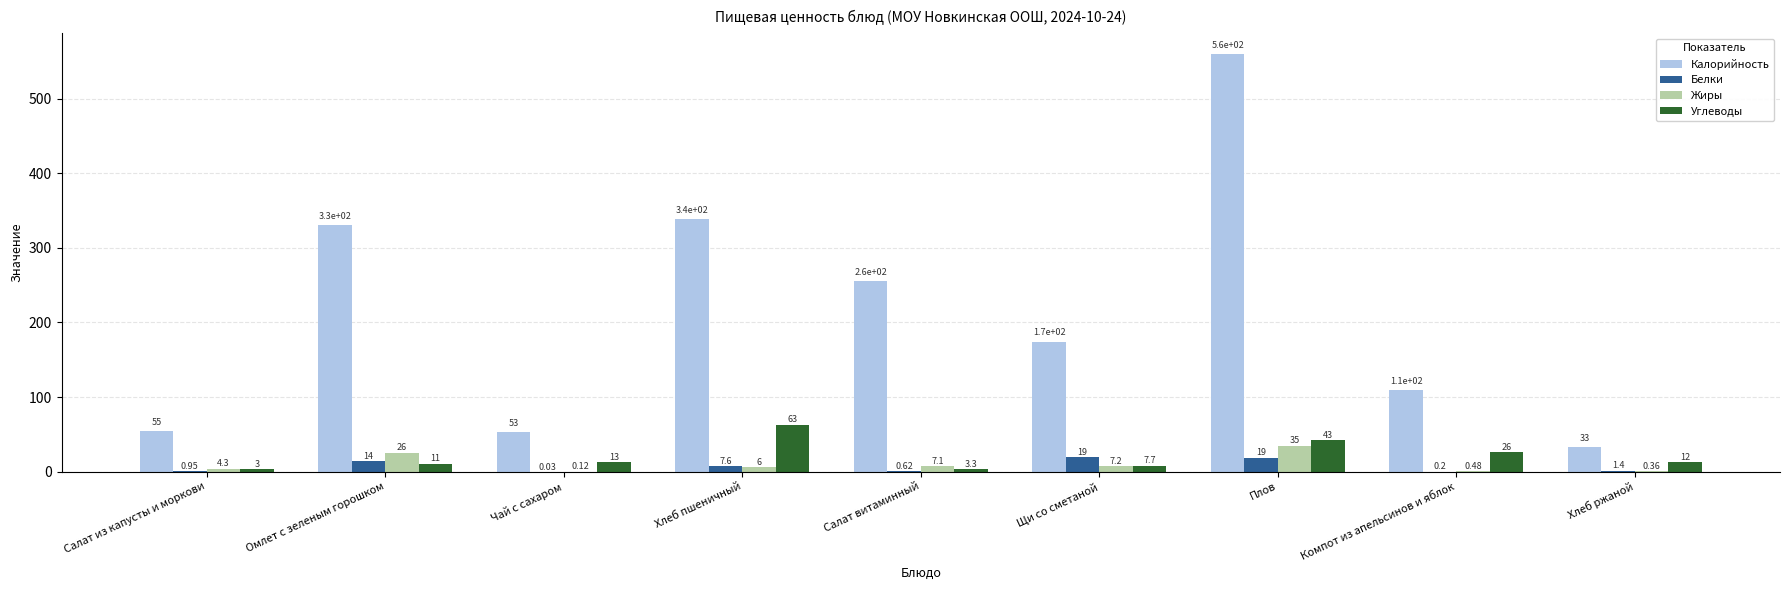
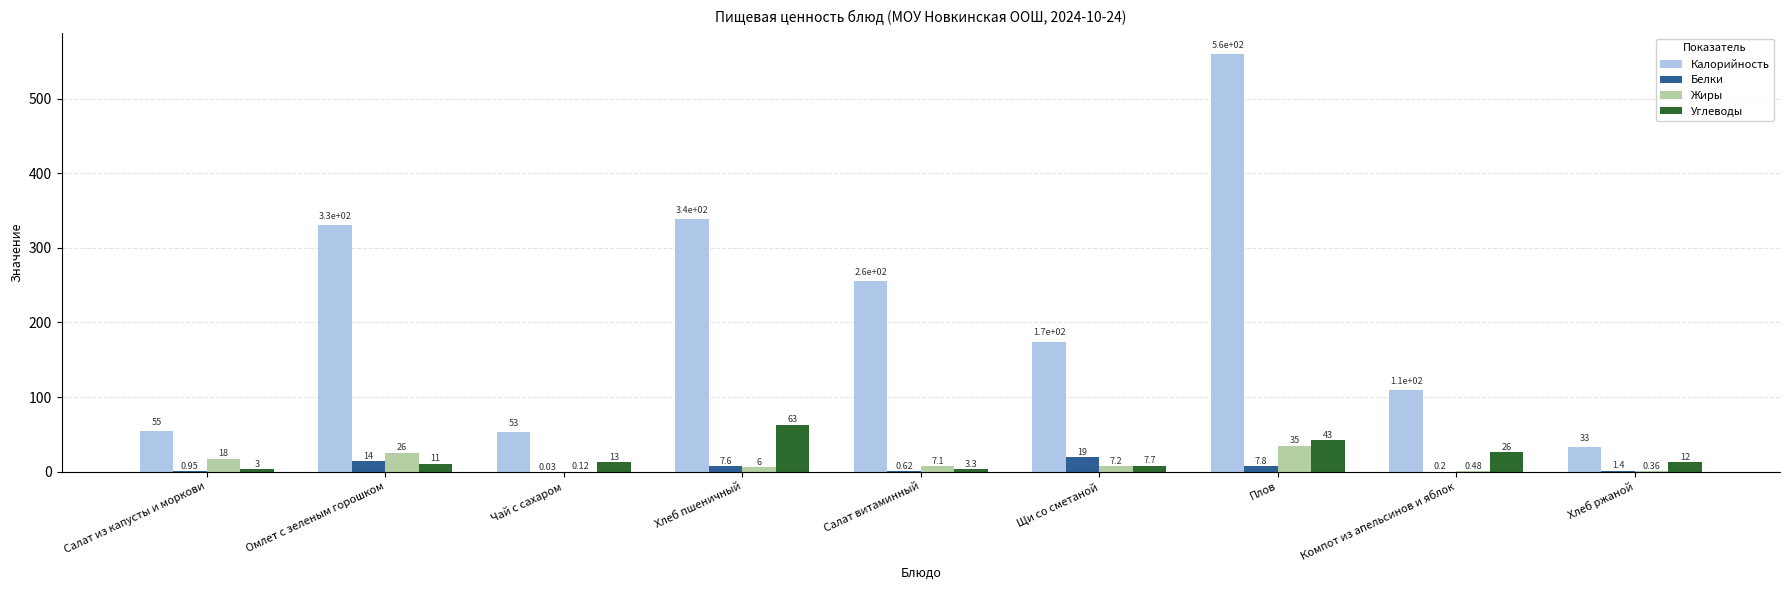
  {
    "Калорийность": {
      "Салат из капусты и моркови": "55",
      "Чай с сахаром": "53",
      "Плов": "5.6e+02",
      "Хлеб ржаной": "33"
    },
    "Белки": {
      "Салат из капусты и моркови": "0.95",
      "Омлет с зеленым горошком": "14",
      "Чай с сахаром": "0.03",
      "Хлеб пшеничный": "7.6",
      "Салат витаминный": "0.62",
      "Щи со сметаной": "19",
-     "Плов": "19",
+     "Плов": "7.8",
      "Компот из апельсинов и яблок": "0.2",
      "Хлеб ржаной": "1.4"
    },
    "Жиры": {
-     "Салат из капусты и моркови": "4.3",
+     "Салат из капусты и моркови": "18",
      "Омлет с зеленым горошком": "26",
      "Чай с сахаром": "0.12",
      "Хлеб пшеничный": "6",
      "Салат витаминный": "7.1",
      "Щи со сметаной": "7.2",
      "Плов": "35",
      "Компот из апельсинов и яблок": "0.48",
      "Хлеб ржаной": "0.36"
    },
    "Углеводы": {
      "Салат из капусты и моркови": "3",
      "Омлет с зеленым горошком": "11",
      "Чай с сахаром": "13",
      "Хлеб пшеничный": "63",
      "Салат витаминный": "3.3",
      "Щи со сметаной": "7.7",
      "Плов": "43",
      "Компот из апельсинов и яблок": "26",
      "Хлеб ржаной": "12"
    }
  }
